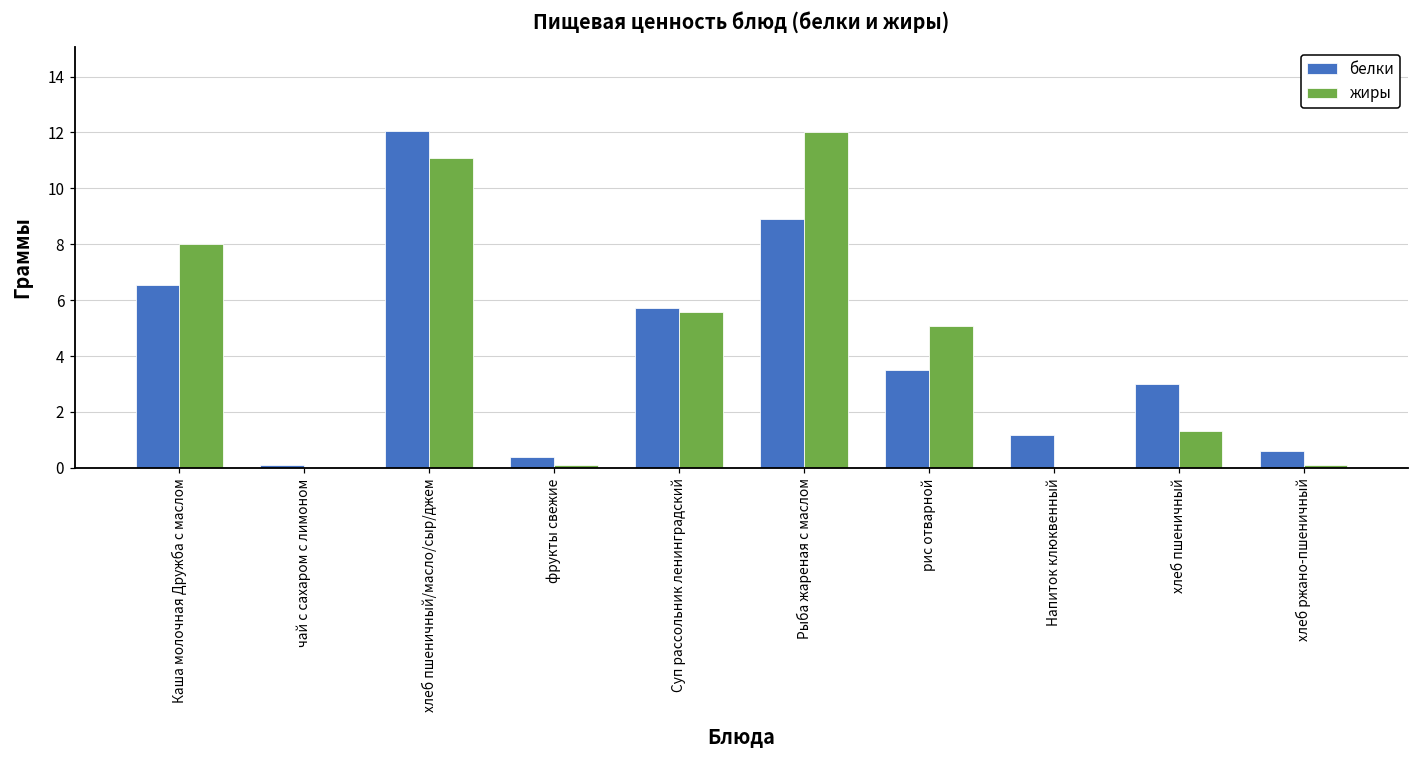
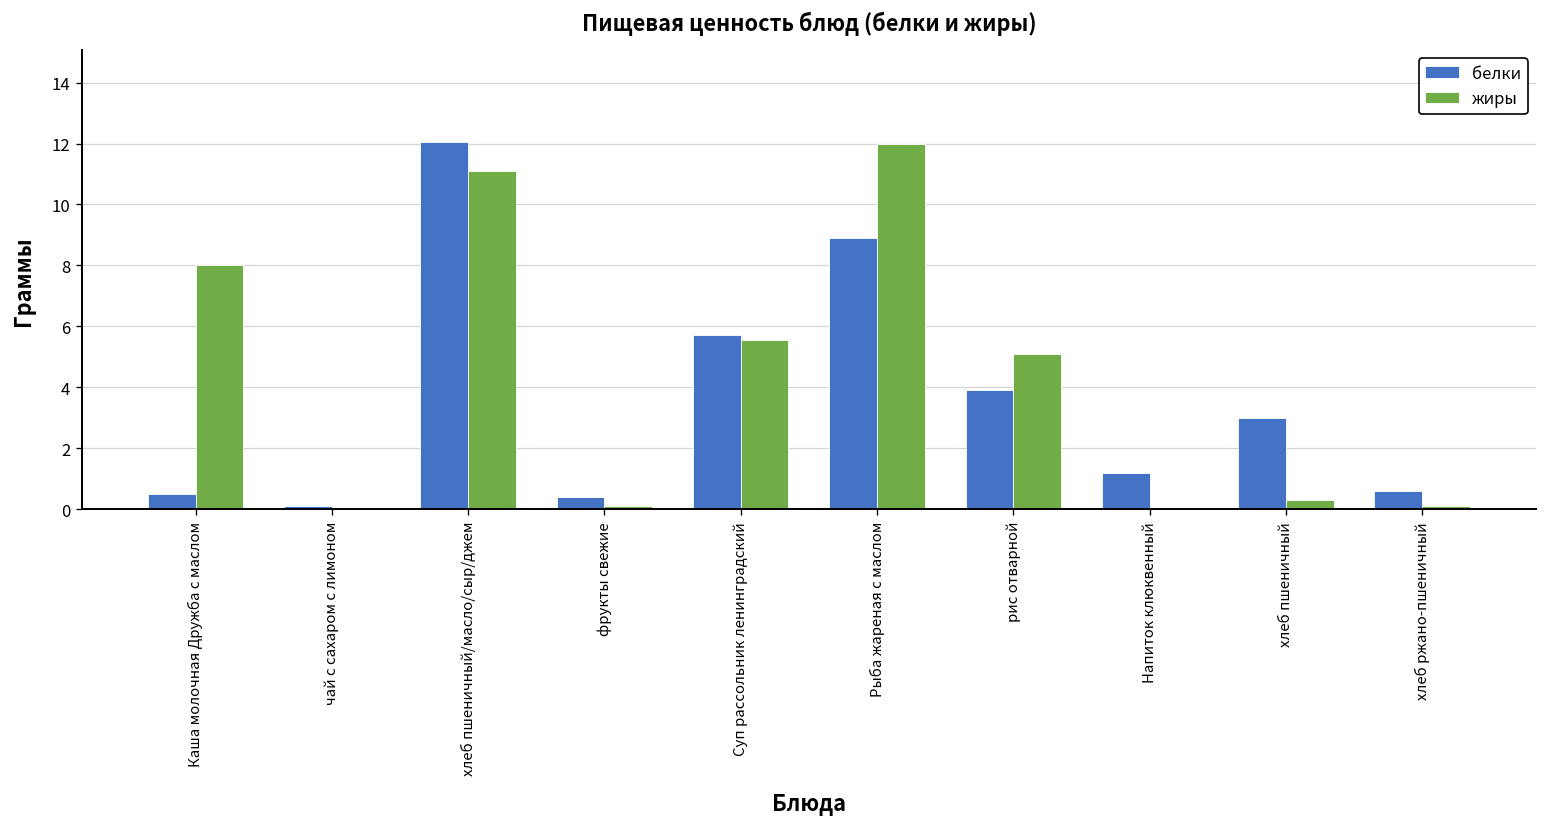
  {
    "белки": {
-     "Каша молочная Дружба с маслом": 6.6,
+     "Каша молочная Дружба с маслом": 0.5,
      "чай с сахаром с лимоном": 0.1,
      "хлеб пшеничный/масло/сыр/джем": 12.1,
      "фрукты свежие": 0.4,
      "Суп рассольник ленинградский": 5.7,
      "Рыба жареная с маслом": 8.9,
-     "рис отварной": 3.5,
+     "рис отварной": 3.9,
      "Напиток клюквенный": 1.2,
      "хлеб пшеничный": 3.0,
      "хлеб ржано-пшеничный": 0.6
    },
    "жиры": {
      "Каша молочная Дружба с маслом": 8.0,
      "чай с сахаром с лимоном": 0.0,
      "хлеб пшеничный/масло/сыр/джем": 11.1,
      "фрукты свежие": 0.1,
      "Суп рассольник ленинградский": 5.6,
      "Рыба жареная с маслом": 12.0,
      "рис отварной": 5.1,
      "Напиток клюквенный": 0.0,
-     "хлеб пшеничный": 1.3,
+     "хлеб пшеничный": 0.3,
      "хлеб ржано-пшеничный": 0.1
    }
  }
